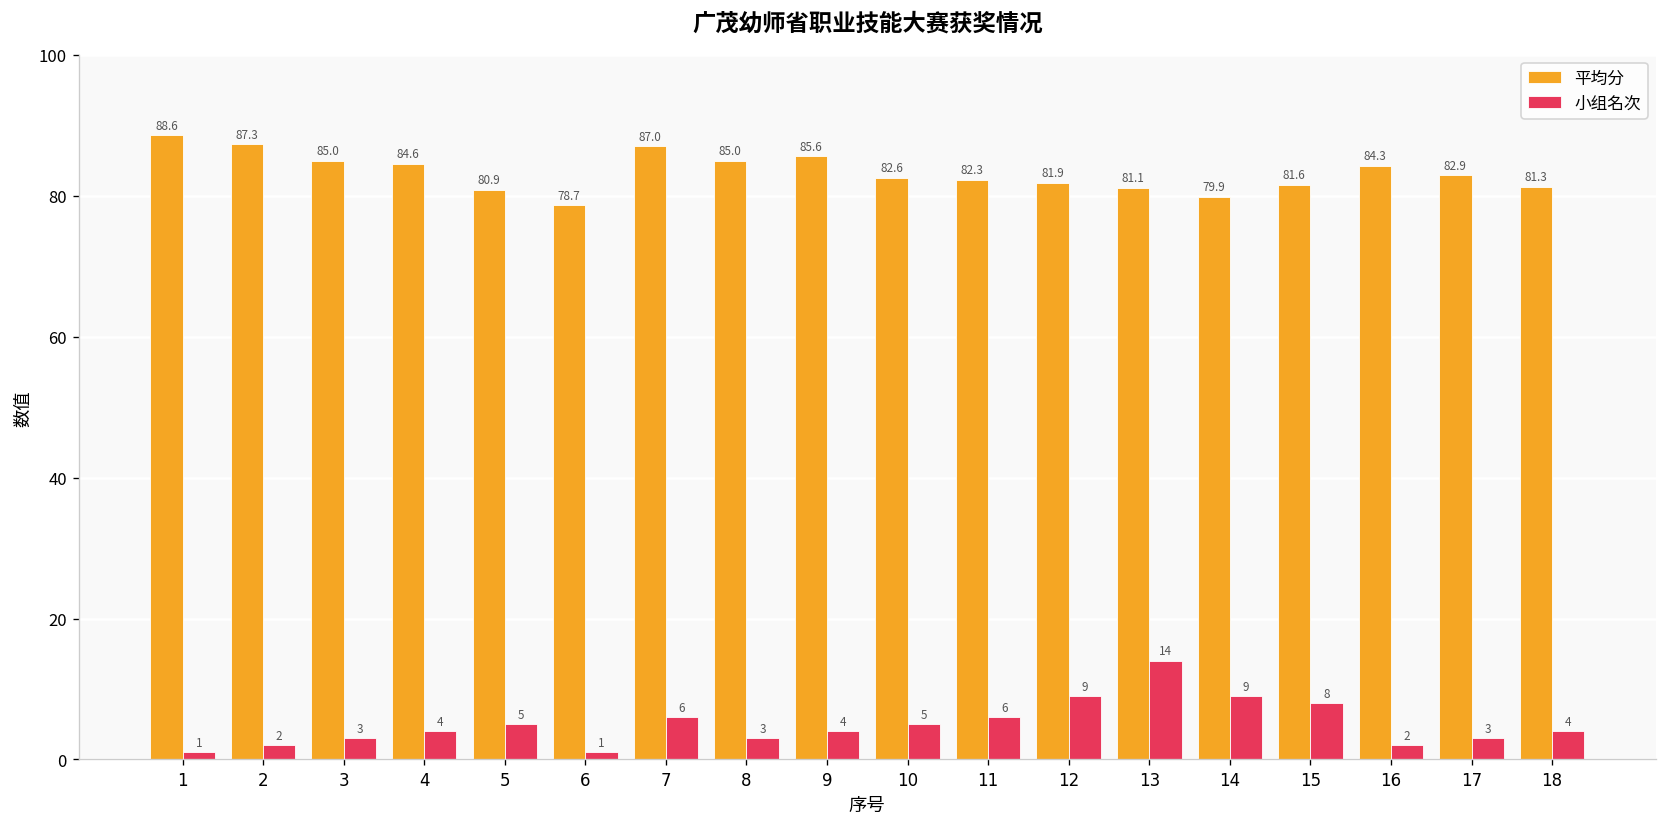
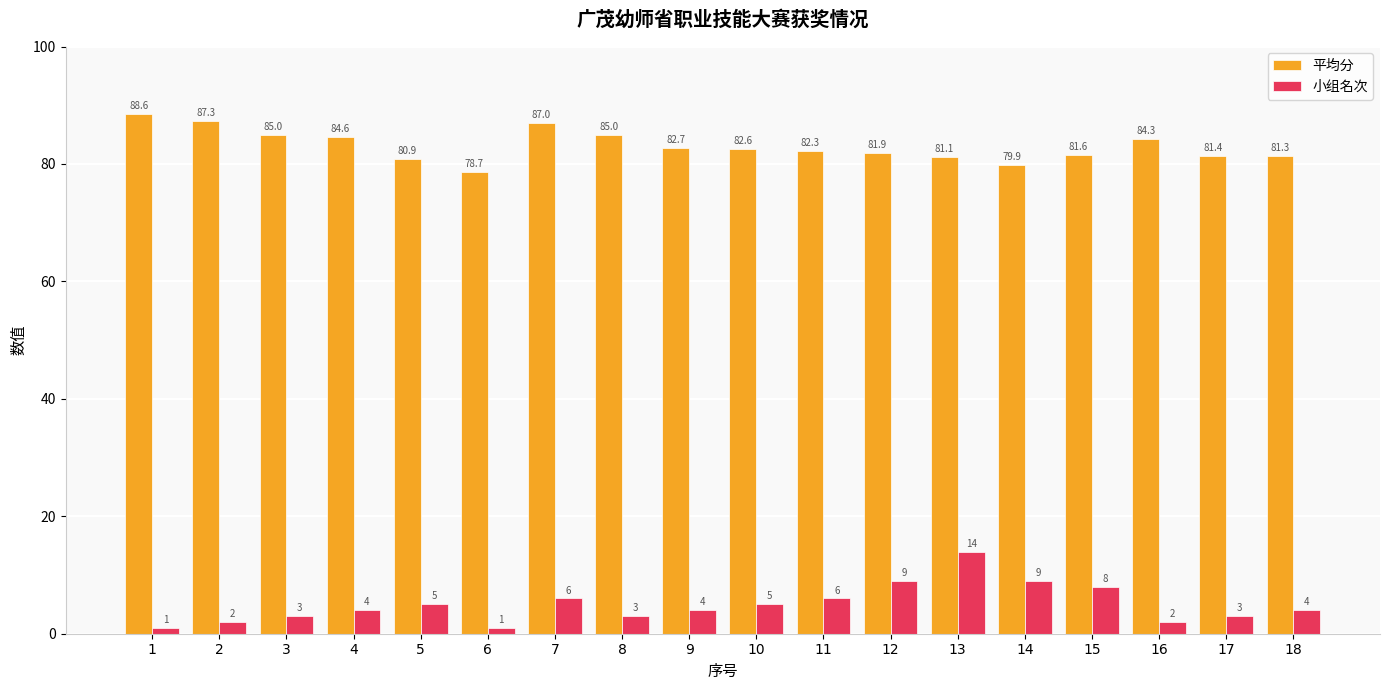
  {
    "平均分": {
      "1": 88.6,
      "2": 87.3,
      "3": 85.0,
      "4": 84.6,
      "5": 80.9,
      "6": 78.7,
      "7": 87.0,
      "8": 85.0,
-     "9": 85.6,
+     "9": 82.7,
      "10": 82.6,
      "11": 82.3,
      "12": 81.9,
      "13": 81.1,
      "14": 79.9,
      "15": 81.6,
      "16": 84.3,
-     "17": 82.9,
+     "17": 81.4,
      "18": 81.3
    },
    "小组名次": {
      "1": 1,
      "2": 2,
      "3": 3,
      "4": 4,
      "5": 5,
      "6": 1,
      "7": 6,
      "8": 3,
      "9": 4,
      "10": 5,
      "11": 6,
      "12": 9,
      "13": 14,
      "14": 9,
      "15": 8,
      "16": 2,
      "17": 3,
      "18": 4
    }
  }
